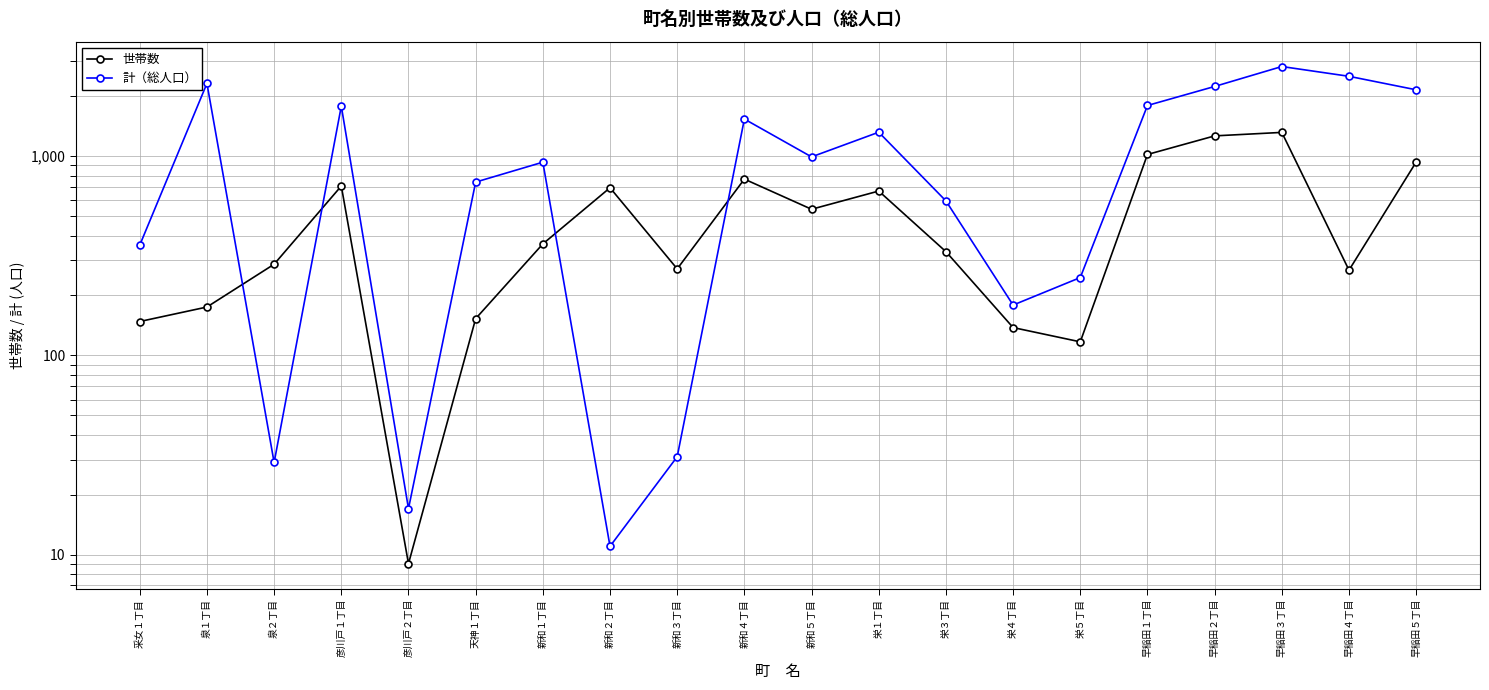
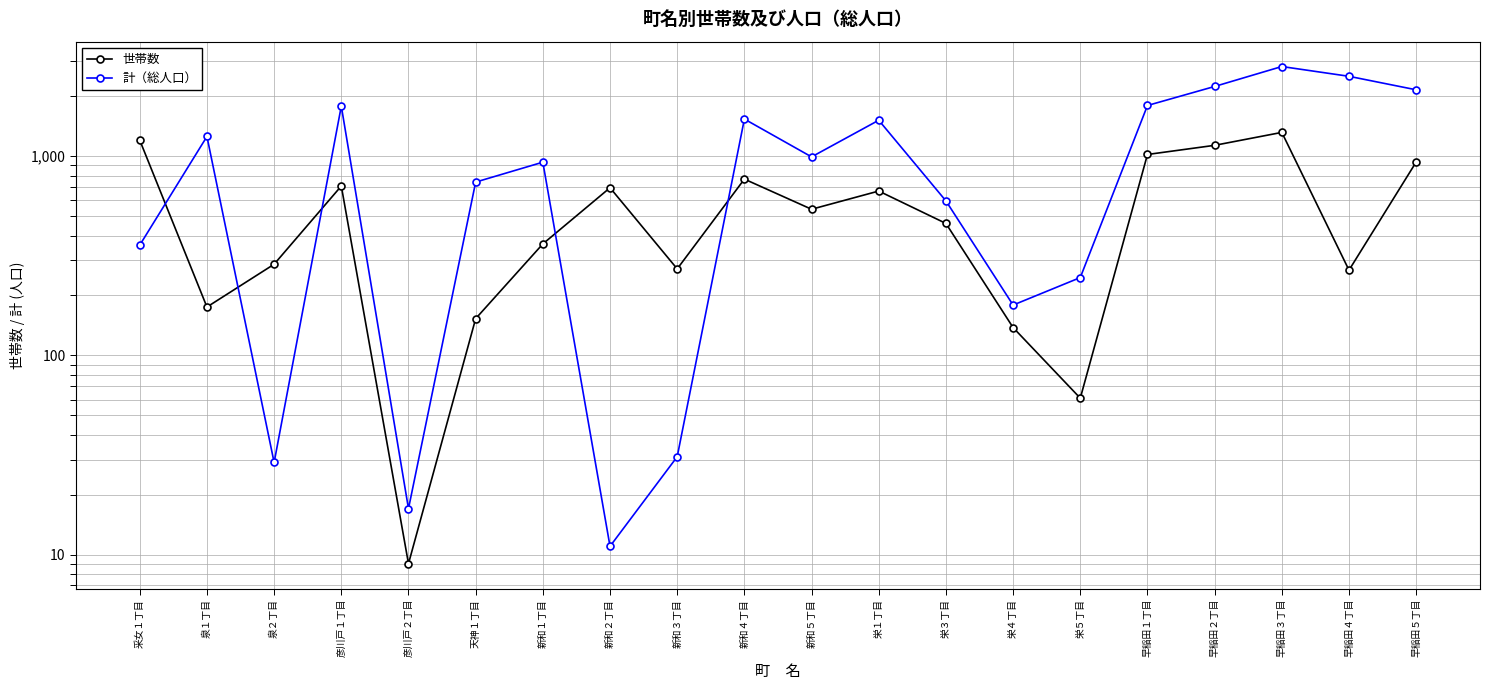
  {
    "世帯数": {
-     "采女１丁目": "150",
+     "采女１丁目": "1,200",
      "泉１丁目": "180",
      "泉２丁目": "290",
      "彦川戸１丁目": "710",
      "彦川戸２丁目": "9",
      "天神１丁目": "150",
      "新和１丁目": "360",
      "新和２丁目": "700",
      "新和３丁目": "270",
      "新和４丁目": "770",
      "新和５丁目": "540",
      "栄１丁目": "670",
-     "栄３丁目": "330",
+     "栄３丁目": "460",
      "栄４丁目": "140",
-     "栄５丁目": "120",
+     "栄５丁目": "61",
      "早稲田１丁目": "1,000",
-     "早稲田２丁目": "1,300",
+     "早稲田２丁目": "1,100",
      "早稲田３丁目": "1,300",
      "早稲田４丁目": "270",
      "早稲田５丁目": "900"
    },
    "計（総人口）": {
      "采女１丁目": "360",
-     "泉１丁目": "2,300",
+     "泉１丁目": "1,300",
      "泉２丁目": "29",
      "彦川戸１丁目": "1,800",
      "彦川戸２丁目": "17",
      "天神１丁目": "740",
      "新和１丁目": "900",
      "新和２丁目": "11",
      "新和３丁目": "31",
      "新和４丁目": "1,500",
      "新和５丁目": "1,000",
-     "栄１丁目": "1,300",
+     "栄１丁目": "1,500",
      "栄３丁目": "600",
      "栄４丁目": "180",
      "栄５丁目": "250",
      "早稲田１丁目": "1,800",
      "早稲田２丁目": "2,200",
      "早稲田３丁目": "2,800",
      "早稲田４丁目": "2,500",
      "早稲田５丁目": "2,200"
    }
  }
